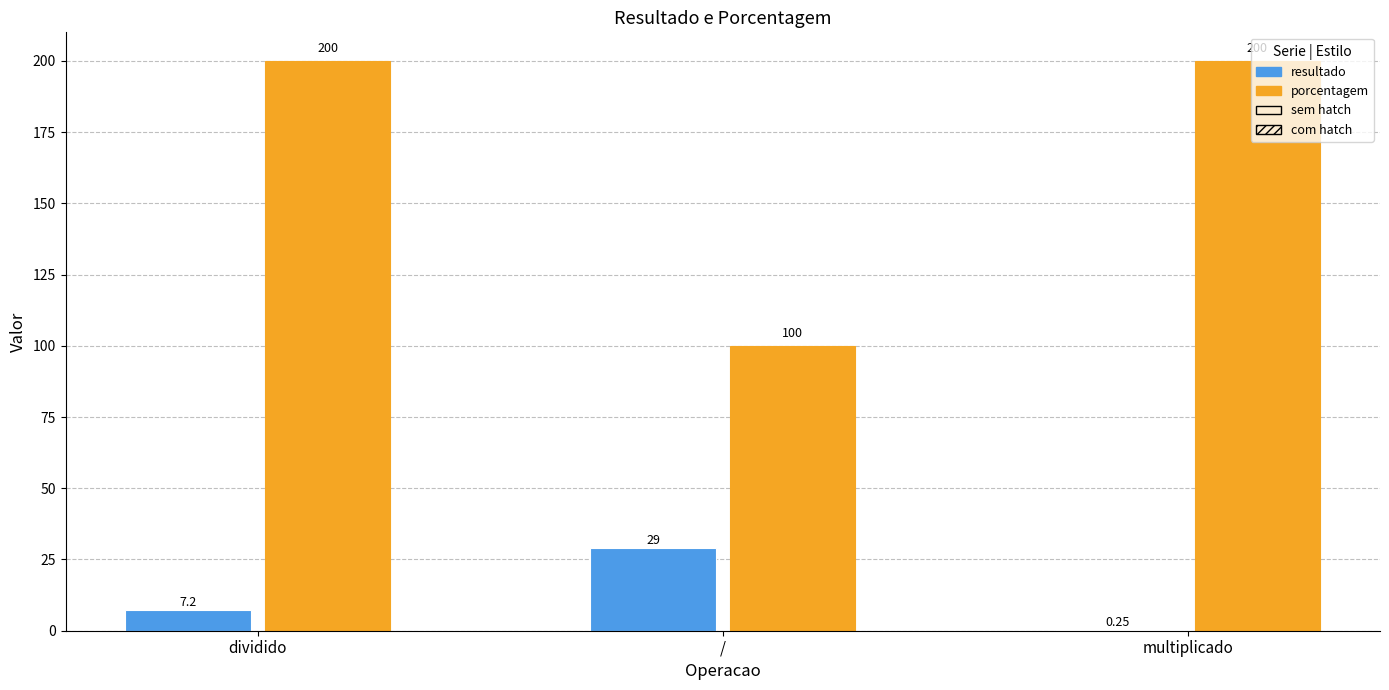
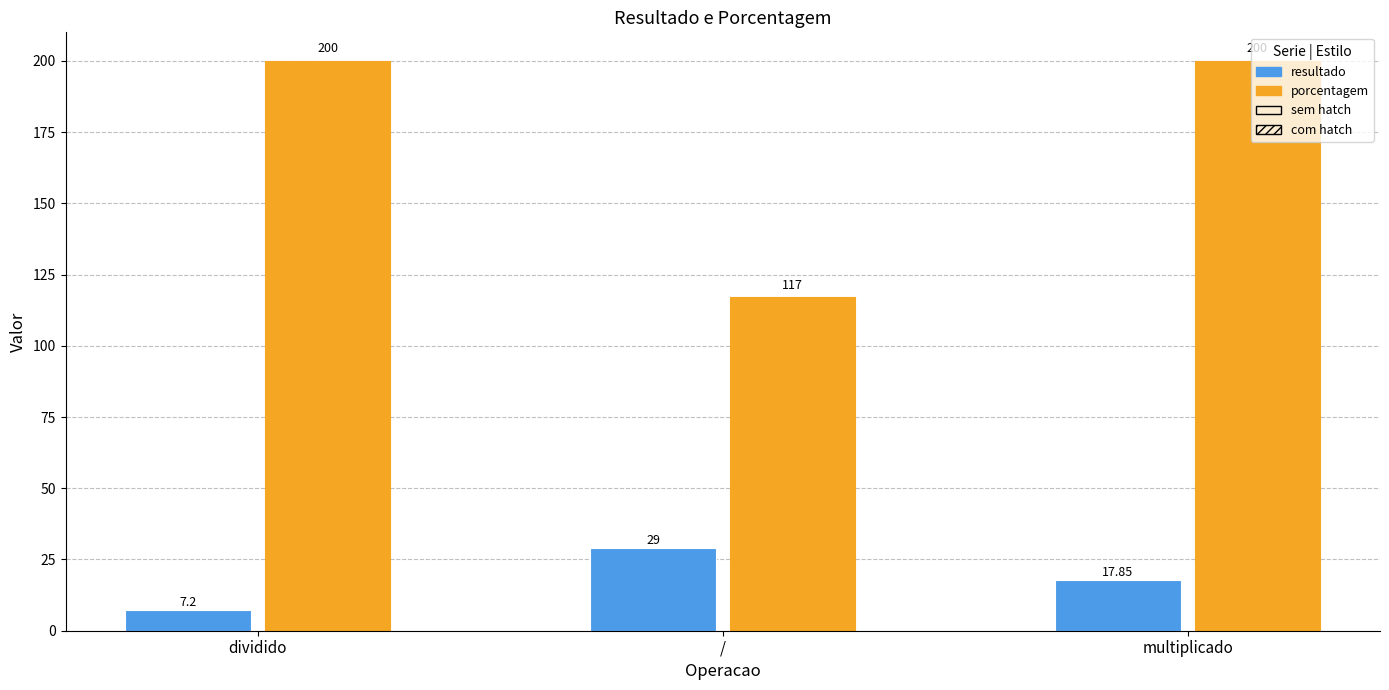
  {
    "resultado": {
      "dividido": 7.2,
      "/": 29,
-     "multiplicado": 0.25
+     "multiplicado": 17.85
    },
    "porcentagem": {
      "dividido": 200,
-     "/": 100
+     "/": 117
    }
  }
